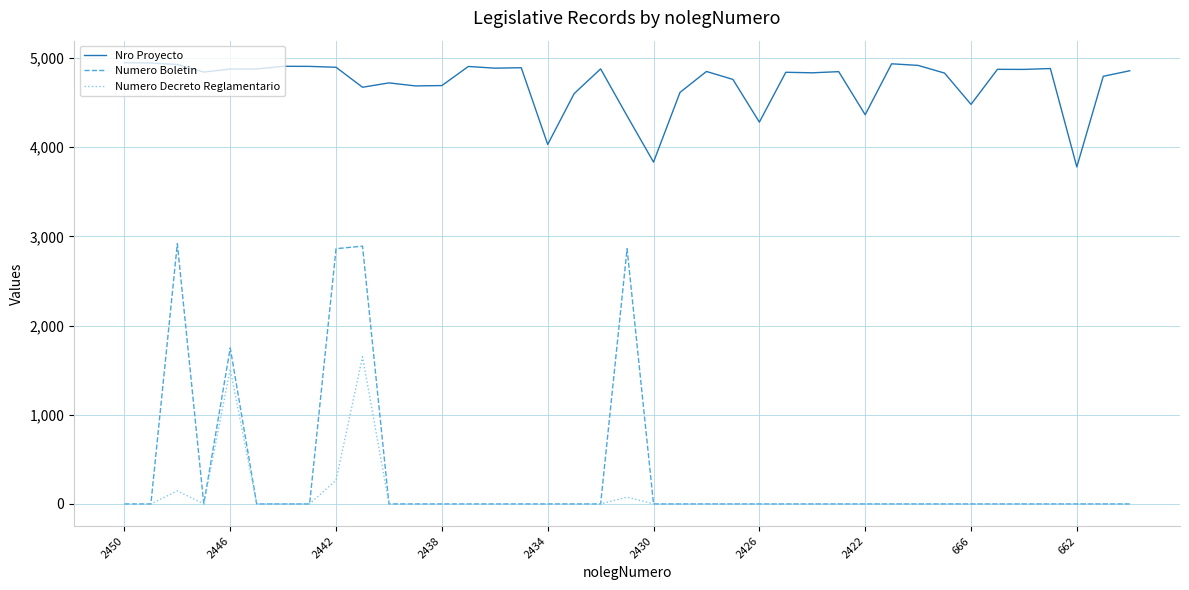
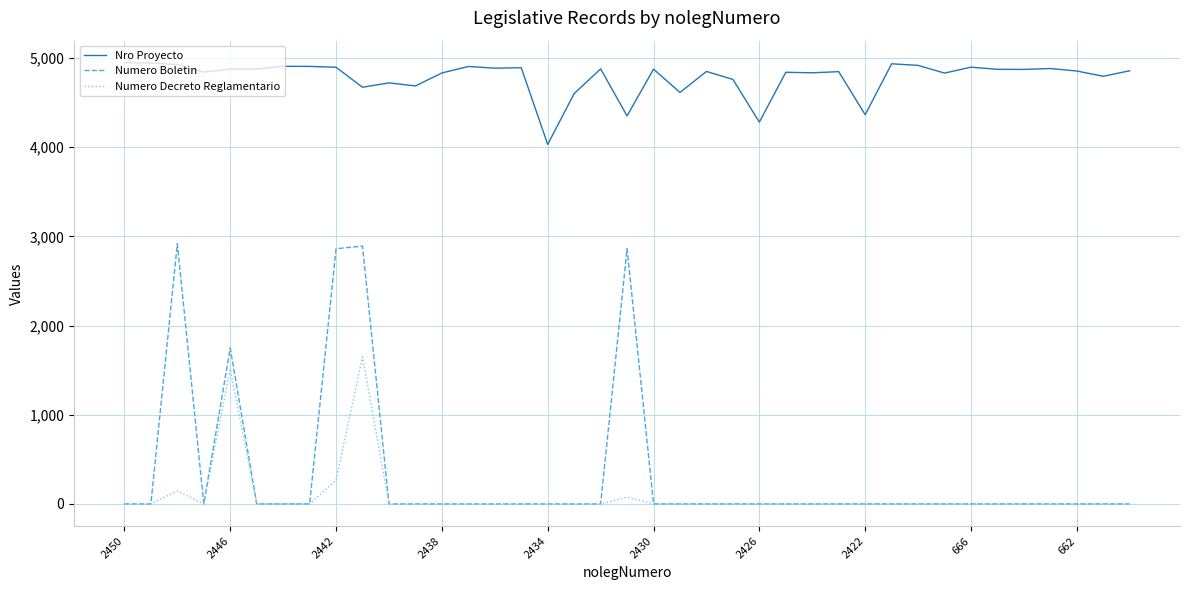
  {
    "Nro Proyecto": {
      "2442": "4,900",
-     "2438": "4,700",
+     "2438": "4,800",
      "2434": "4,000",
-     "2430": "3,800",
+     "2430": "4,900",
      "2426": "4,300",
      "2422": "4,400",
-     "666": "4,500",
-     "662": "3,800"
+     "666": "4,900",
+     "662": "4,900"
    },
    "Numero Boletin": {
      "2446": "1,700",
      "2442": "2,900"
    },
    "Numero Decreto Reglamentario": {
      "2446": "1,500",
      "2442": "300"
    }
  }
